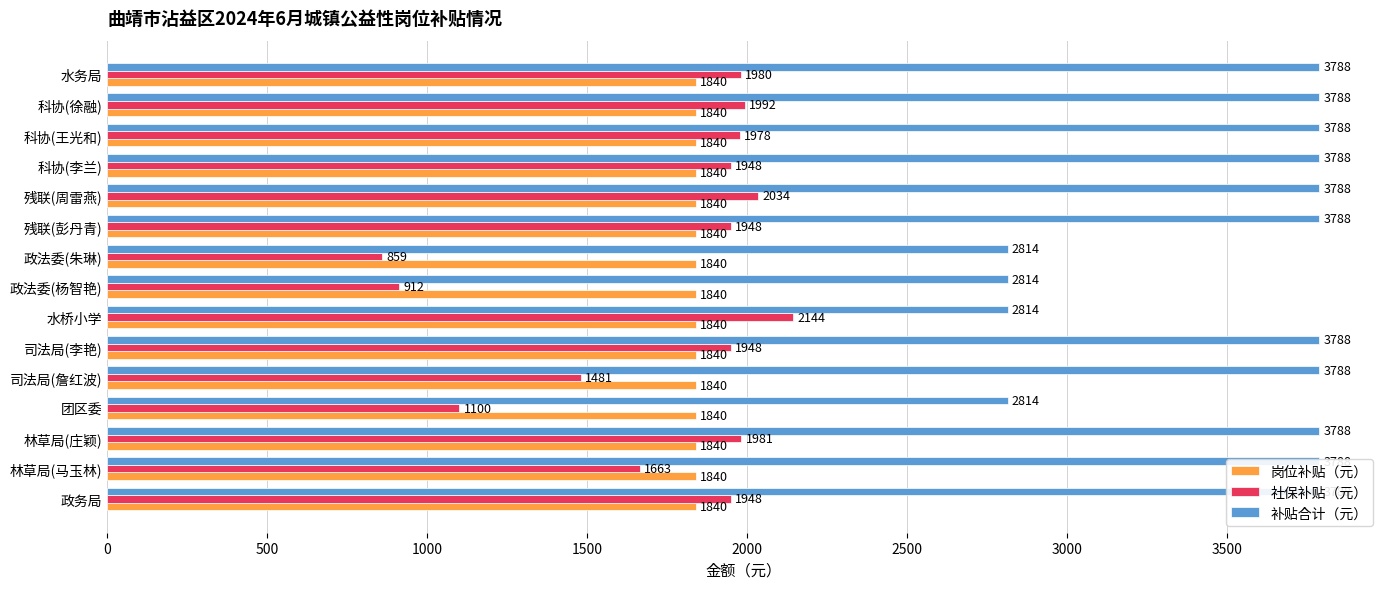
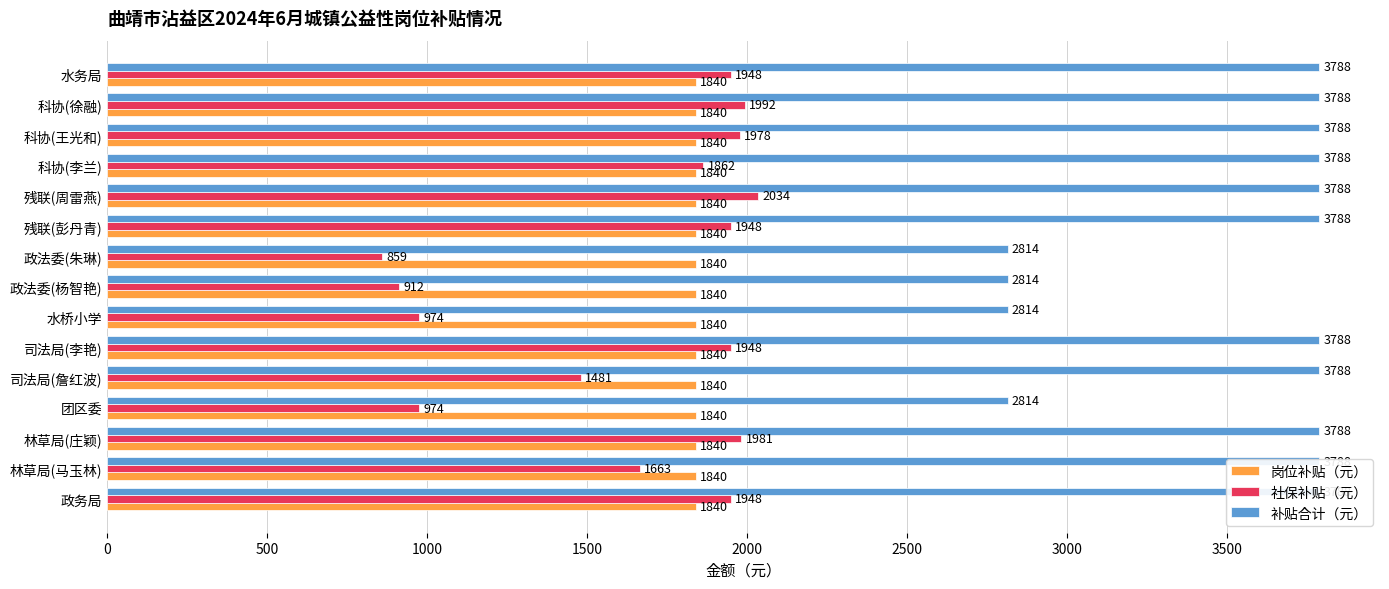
  {
    "岗位补贴（元）": {
      "水务局": 1840,
      "科协(徐融)": 1840,
      "科协(王光和)": 1840,
      "残联(周雷燕)": 1840,
      "残联(彭丹青)": 1840,
      "政法委(朱琳)": 1840,
      "政法委(杨智艳)": 1840,
      "水桥小学": 1840,
      "司法局(李艳)": 1840,
      "司法局(詹红波)": 1840,
      "团区委": 1840,
      "林草局(庄颖)": 1840,
      "林草局(马玉林)": 1840,
      "政务局": 1840
    },
    "社保补贴（元）": {
-     "水务局": 1980,
+     "水务局": 1948,
      "科协(徐融)": 1992,
      "科协(王光和)": 1978,
-     "科协(李兰)": 1948,
+     "科协(李兰)": 1862,
      "残联(周雷燕)": 2034,
      "残联(彭丹青)": 1948,
      "政法委(朱琳)": 859,
      "政法委(杨智艳)": 912,
-     "水桥小学": 2144,
+     "水桥小学": 974,
      "司法局(李艳)": 1948,
      "司法局(詹红波)": 1481,
-     "团区委": 1100,
+     "团区委": 974,
      "林草局(庄颖)": 1981,
      "林草局(马玉林)": 1663,
      "政务局": 1948
    },
    "补贴合计（元）": {
      "水务局": 3788,
      "科协(徐融)": 3788,
      "科协(王光和)": 3788,
      "科协(李兰)": 3788,
      "残联(周雷燕)": 3788,
      "残联(彭丹青)": 3788,
      "政法委(朱琳)": 2814,
      "政法委(杨智艳)": 2814,
      "水桥小学": 2814,
      "司法局(李艳)": 3788,
      "司法局(詹红波)": 3788,
      "团区委": 2814,
      "林草局(庄颖)": 3788
    }
  }
